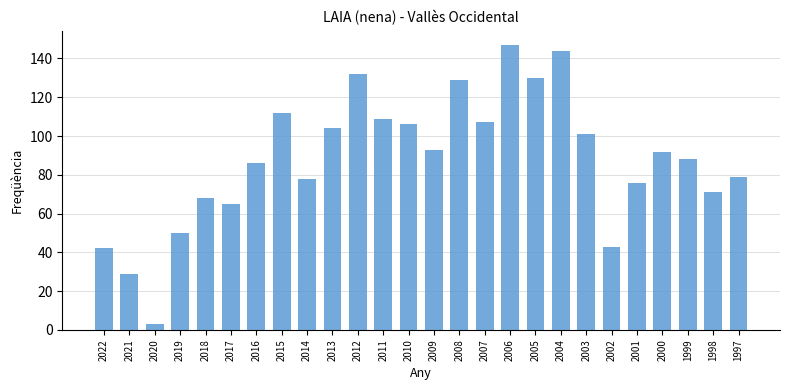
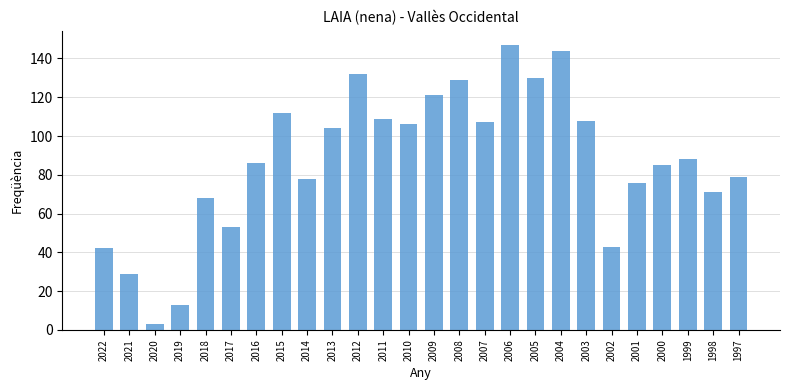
  {
    "2022": 42,
    "2021": 29,
    "2020": 3,
-   "2019": 50,
+   "2019": 13,
    "2018": 68,
-   "2017": 65,
+   "2017": 53,
    "2016": 86,
    "2015": 112,
    "2014": 78,
    "2013": 104,
    "2012": 132,
    "2011": 109,
    "2010": 106,
-   "2009": 93,
+   "2009": 121,
    "2008": 129,
    "2007": 107,
    "2006": 147,
    "2005": 130,
    "2004": 144,
-   "2003": 101,
+   "2003": 108,
    "2002": 43,
    "2001": 76,
-   "2000": 92,
+   "2000": 85,
    "1999": 88,
    "1998": 71,
    "1997": 79
  }
